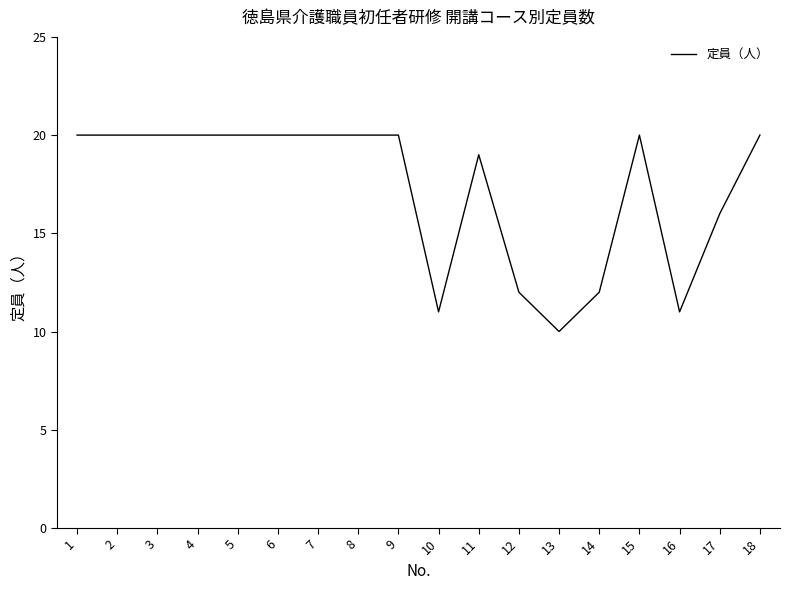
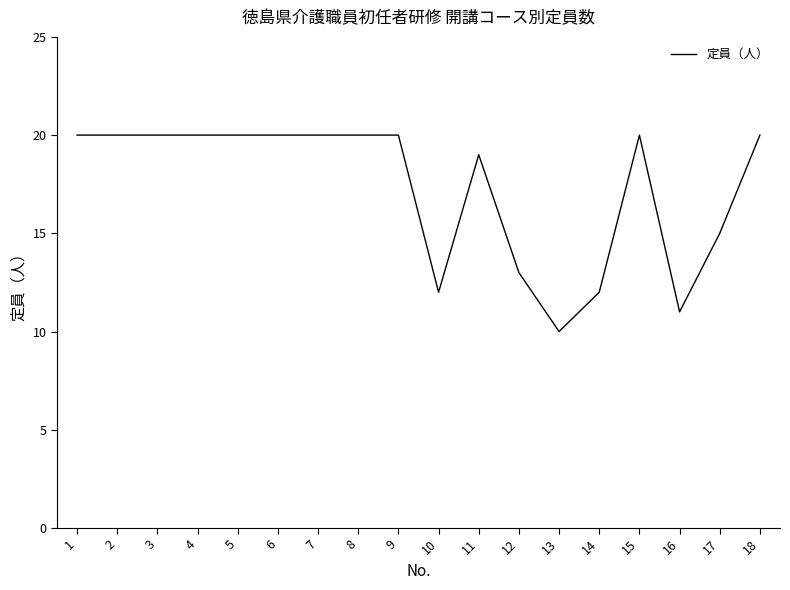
  {
    "1": 20,
    "2": 20,
    "3": 20,
    "4": 20,
    "5": 20,
    "6": 20,
    "7": 20,
    "8": 20,
    "9": 20,
-   "10": 11,
+   "10": 12,
    "11": 19,
-   "12": 12,
+   "12": 13,
    "13": 10,
    "14": 12,
    "15": 20,
    "16": 11,
-   "17": 16,
+   "17": 15,
    "18": 20
  }
